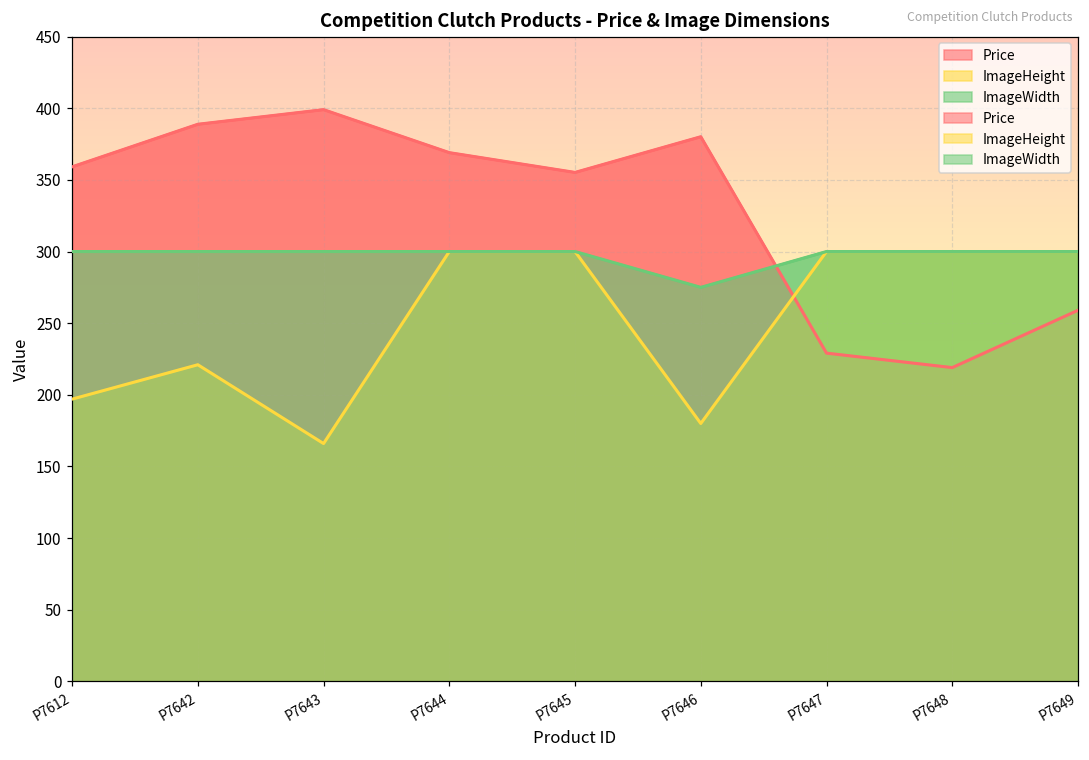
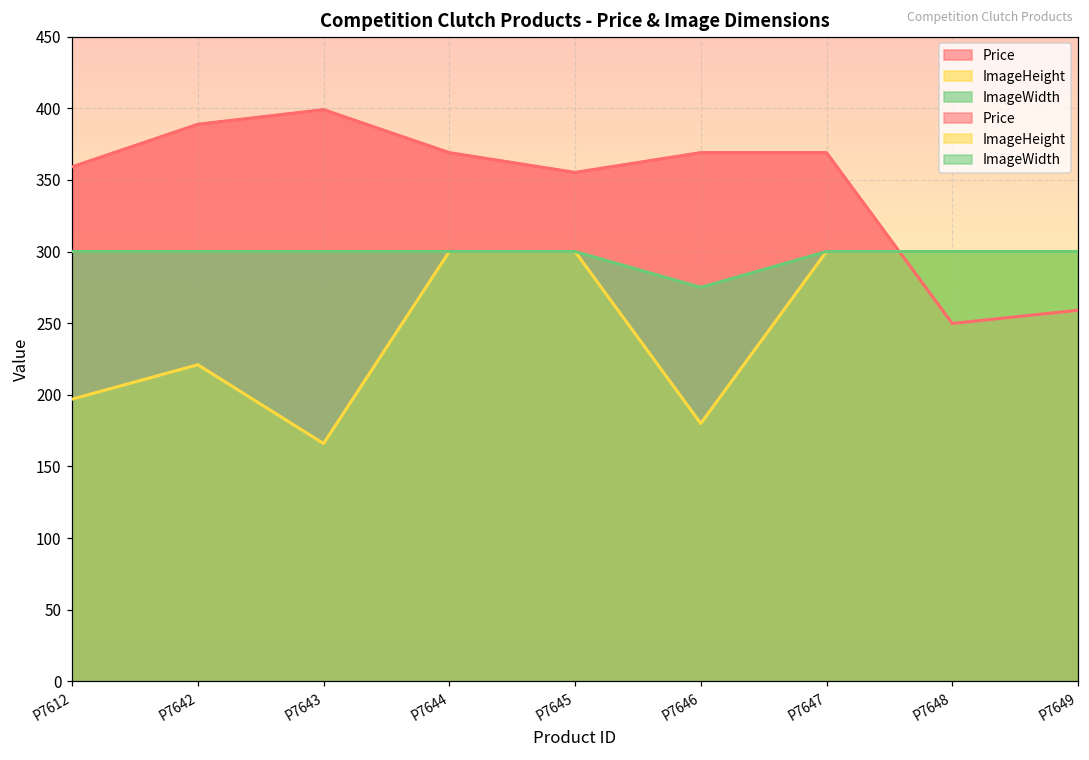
  {
    "Price": {
      "P7612": 359,
      "P7642": 389,
      "P7643": 399,
      "P7644": 369,
      "P7645": 355,
-     "P7646": 380,
-     "P7647": 229,
-     "P7648": 219,
+     "P7646": 369,
+     "P7647": 369,
+     "P7648": 250,
      "P7649": 259
    },
    "ImageHeight": {
      "P7612": 197,
      "P7642": 221,
      "P7643": 166,
      "P7646": 180
    },
    "ImageWidth": {
      "P7612": 300,
      "P7642": 300,
      "P7643": 300,
      "P7646": 275
    }
  }
